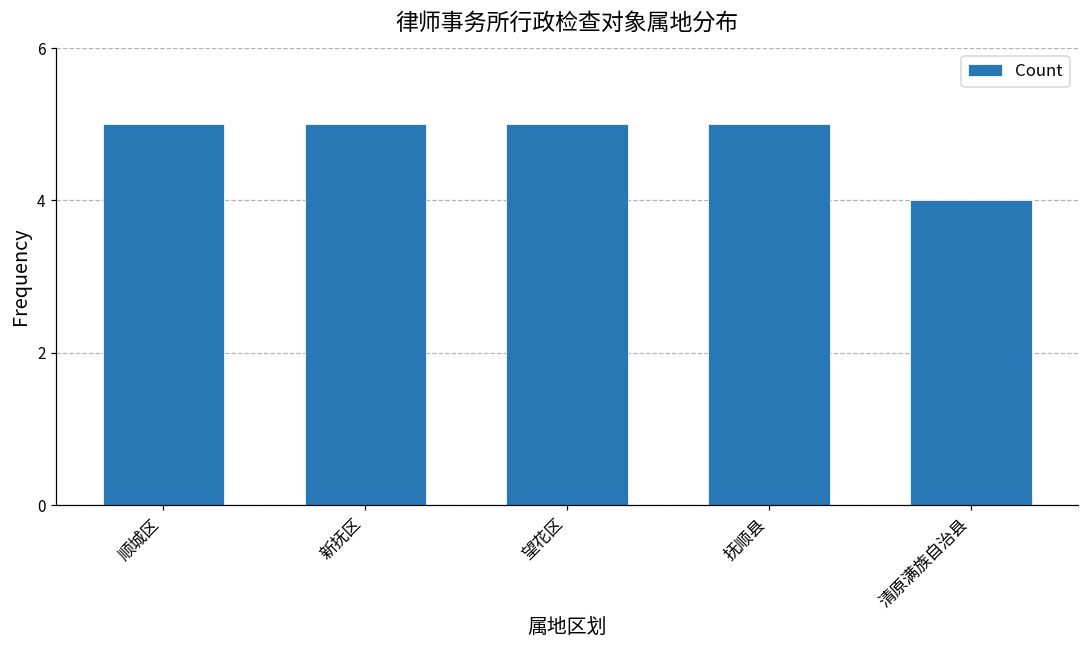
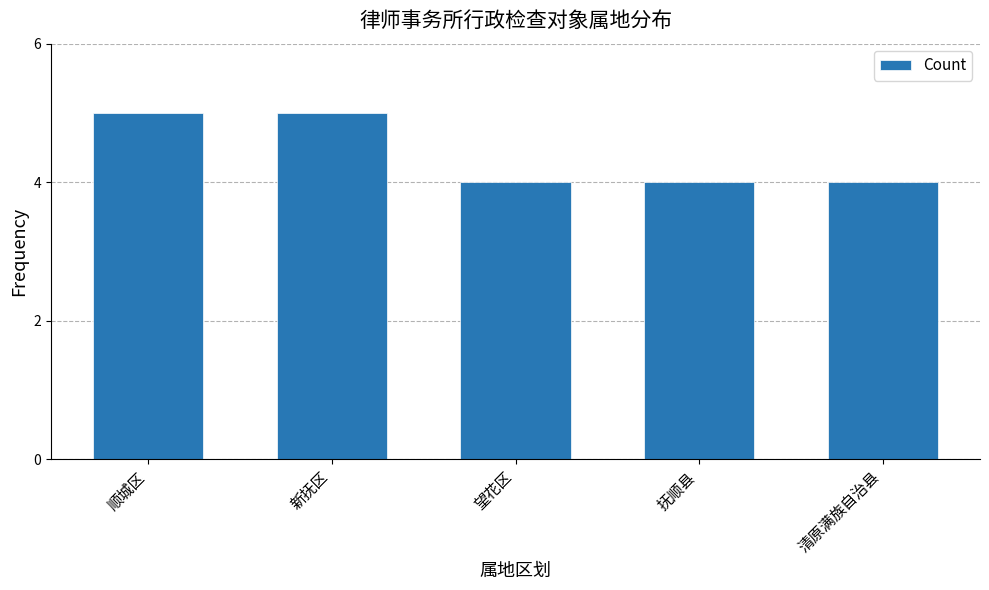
  {
    "顺城区": 5,
    "新抚区": 5,
-   "望花区": 5,
-   "抚顺县": 5,
+   "望花区": 4,
+   "抚顺县": 4,
    "清原满族自治县": 4
  }
